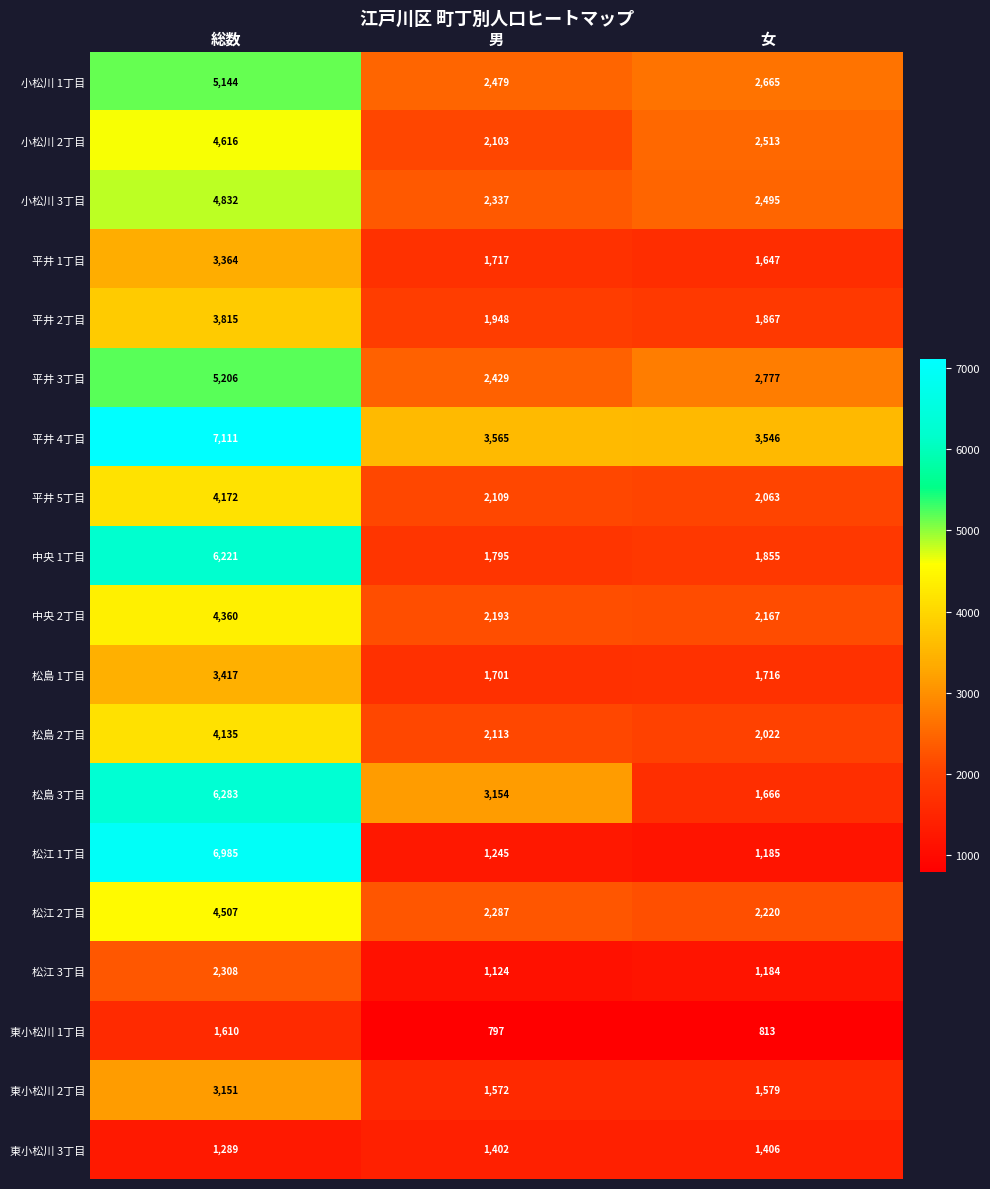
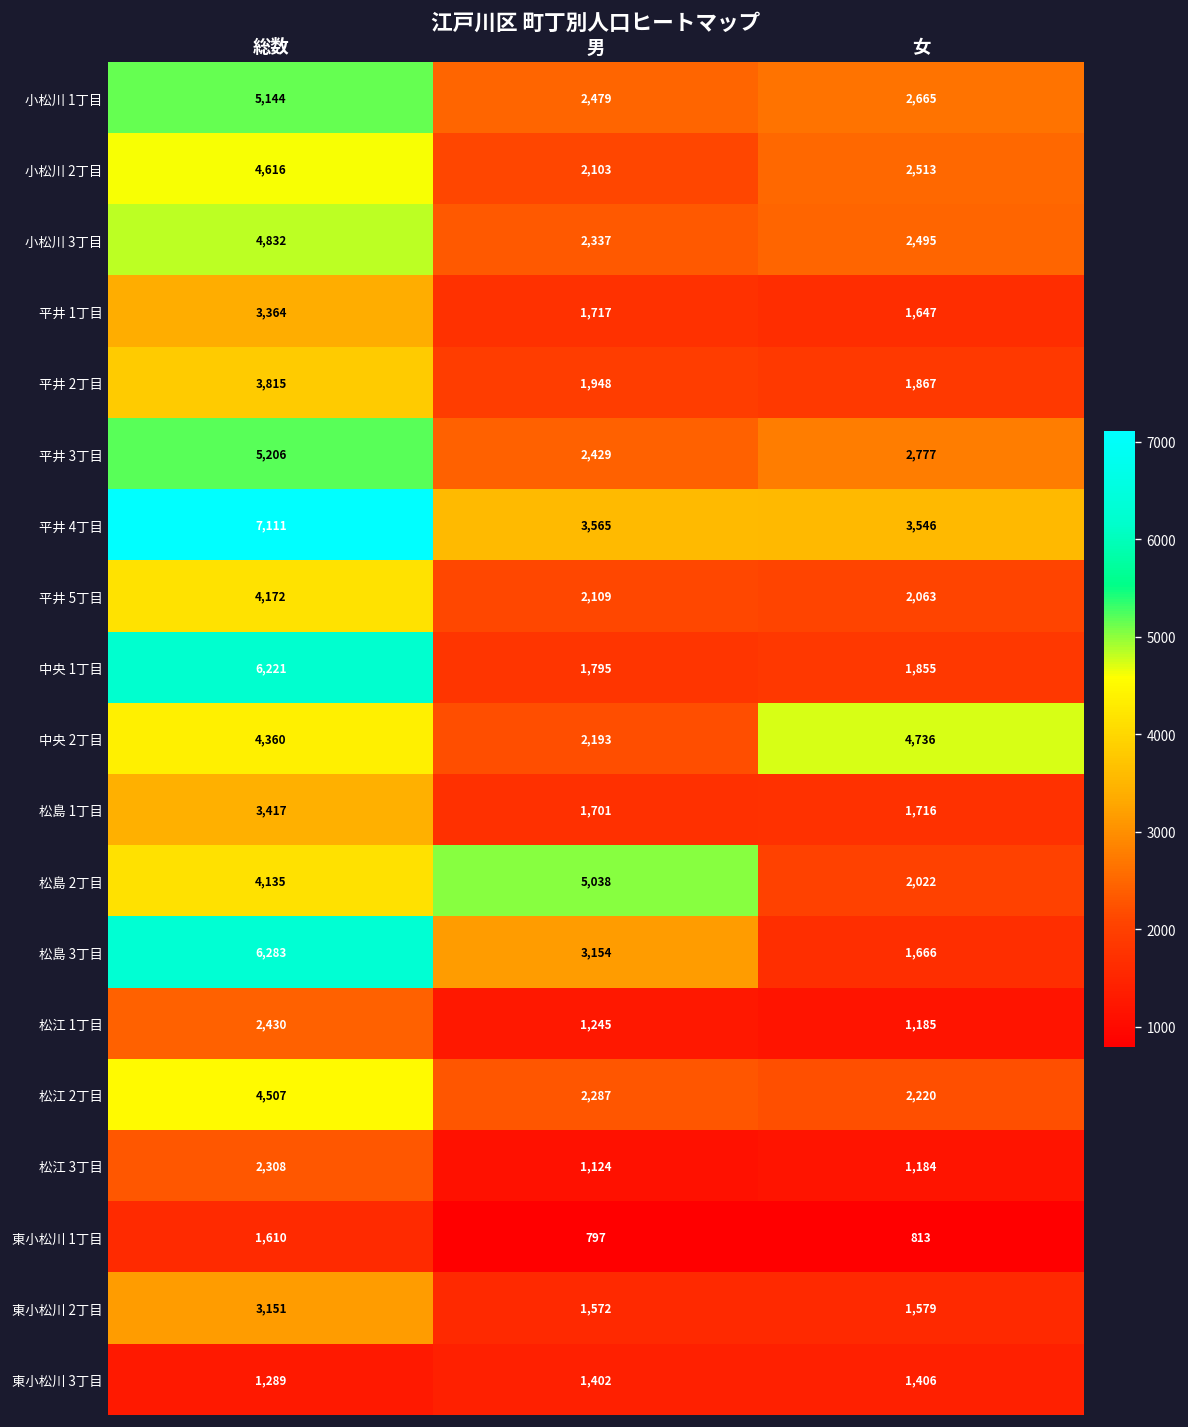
  {
    "小松川 1丁目": {
      "総数": "5,144",
      "男": "2,479",
      "女": "2,665"
    },
    "小松川 2丁目": {
      "総数": "4,616",
      "男": "2,103",
      "女": "2,513"
    },
    "小松川 3丁目": {
      "総数": "4,832",
      "男": "2,337",
      "女": "2,495"
    },
    "平井 1丁目": {
      "総数": "3,364",
      "男": "1,717",
      "女": "1,647"
    },
    "平井 2丁目": {
      "総数": "3,815",
      "男": "1,948",
      "女": "1,867"
    },
    "平井 3丁目": {
      "総数": "5,206",
      "男": "2,429",
      "女": "2,777"
    },
    "平井 4丁目": {
      "総数": "7,111",
      "男": "3,565",
      "女": "3,546"
    },
    "平井 5丁目": {
      "総数": "4,172",
      "男": "2,109",
      "女": "2,063"
    },
    "中央 1丁目": {
      "総数": "6,221",
      "男": "1,795",
      "女": "1,855"
    },
    "中央 2丁目": {
      "総数": "4,360",
      "男": "2,193",
-     "女": "2,167"
+     "女": "4,736"
    },
    "松島 1丁目": {
      "総数": "3,417",
      "男": "1,701",
      "女": "1,716"
    },
    "松島 2丁目": {
      "総数": "4,135",
-     "男": "2,113",
+     "男": "5,038",
      "女": "2,022"
    },
    "松島 3丁目": {
      "総数": "6,283",
      "男": "3,154",
      "女": "1,666"
    },
    "松江 1丁目": {
-     "総数": "6,985",
+     "総数": "2,430",
      "男": "1,245",
      "女": "1,185"
    },
    "松江 2丁目": {
      "総数": "4,507",
      "男": "2,287",
      "女": "2,220"
    },
    "松江 3丁目": {
      "総数": "2,308",
      "男": "1,124",
      "女": "1,184"
    },
    "東小松川 1丁目": {
      "総数": "1,610",
      "男": "797",
      "女": "813"
    },
    "東小松川 2丁目": {
      "総数": "3,151",
      "男": "1,572",
      "女": "1,579"
    },
    "東小松川 3丁目": {
      "総数": "1,289",
      "男": "1,402",
      "女": "1,406"
    }
  }
